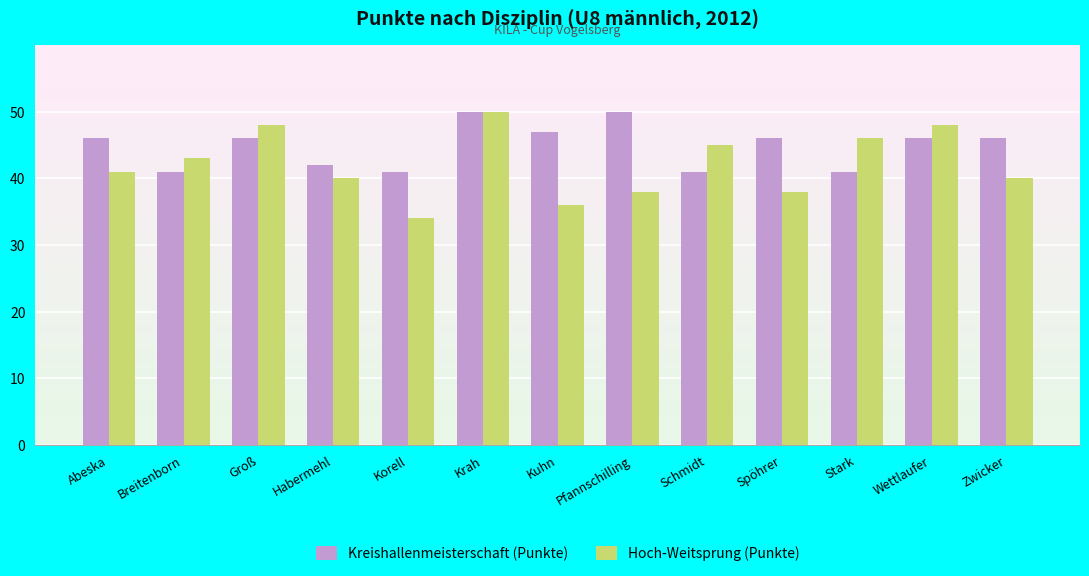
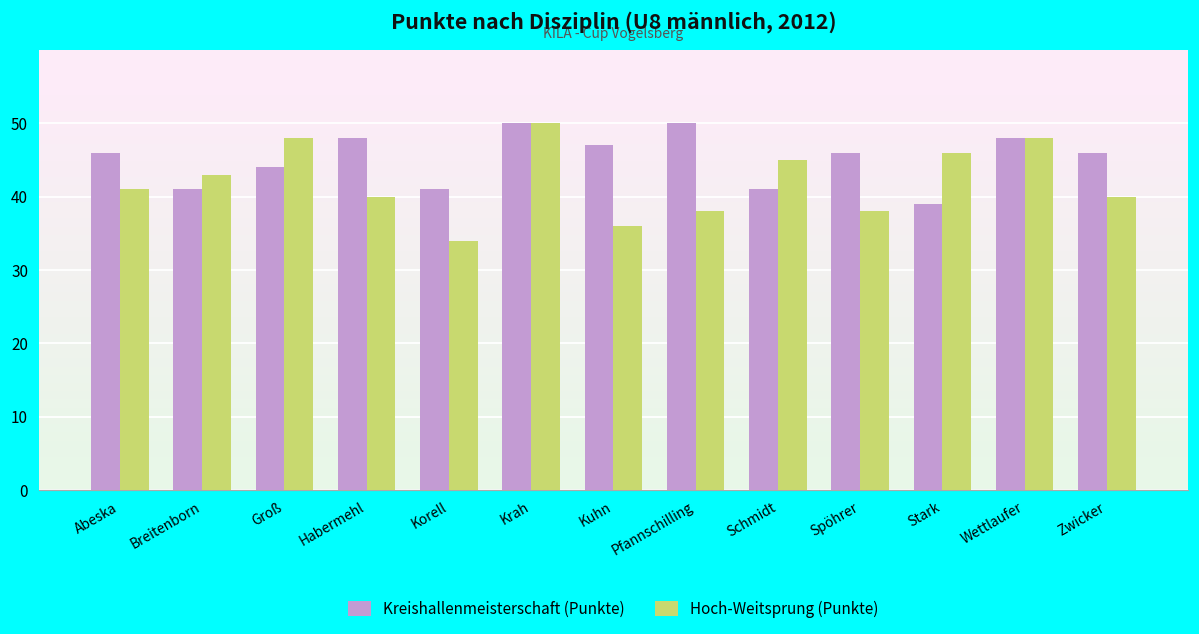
  {
    "Kreishallenmeisterschaft (Punkte)": {
      "Abeska": 46,
      "Breitenborn": 41,
-     "Groß": 46,
-     "Habermehl": 42,
+     "Groß": 44,
+     "Habermehl": 48,
      "Korell": 41,
      "Krah": 50,
      "Kuhn": 47,
      "Pfannschilling": 50,
      "Schmidt": 41,
      "Spöhrer": 46,
-     "Stark": 41,
-     "Wettlaufer": 46,
+     "Stark": 39,
+     "Wettlaufer": 48,
      "Zwicker": 46
    },
    "Hoch-Weitsprung (Punkte)": {
      "Abeska": 41,
      "Breitenborn": 43,
      "Groß": 48,
      "Habermehl": 40,
      "Korell": 34,
      "Krah": 50,
      "Kuhn": 36,
      "Pfannschilling": 38,
      "Schmidt": 45,
      "Spöhrer": 38,
      "Stark": 46,
      "Wettlaufer": 48,
      "Zwicker": 40
    }
  }
